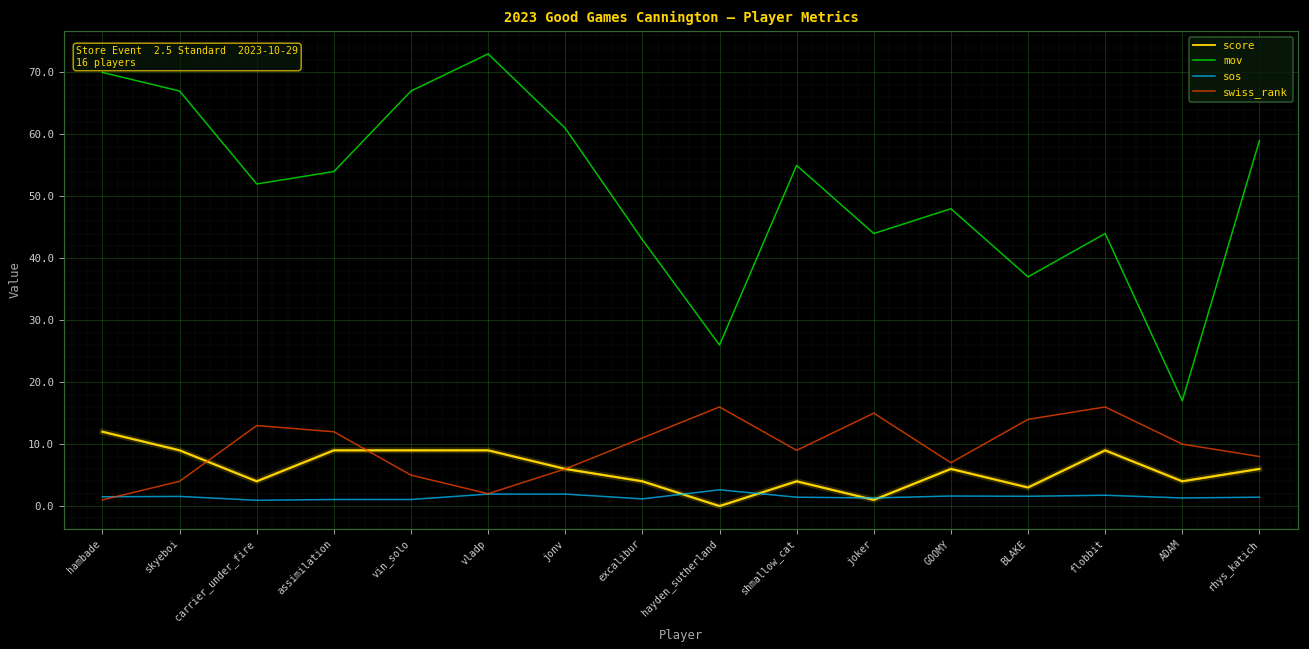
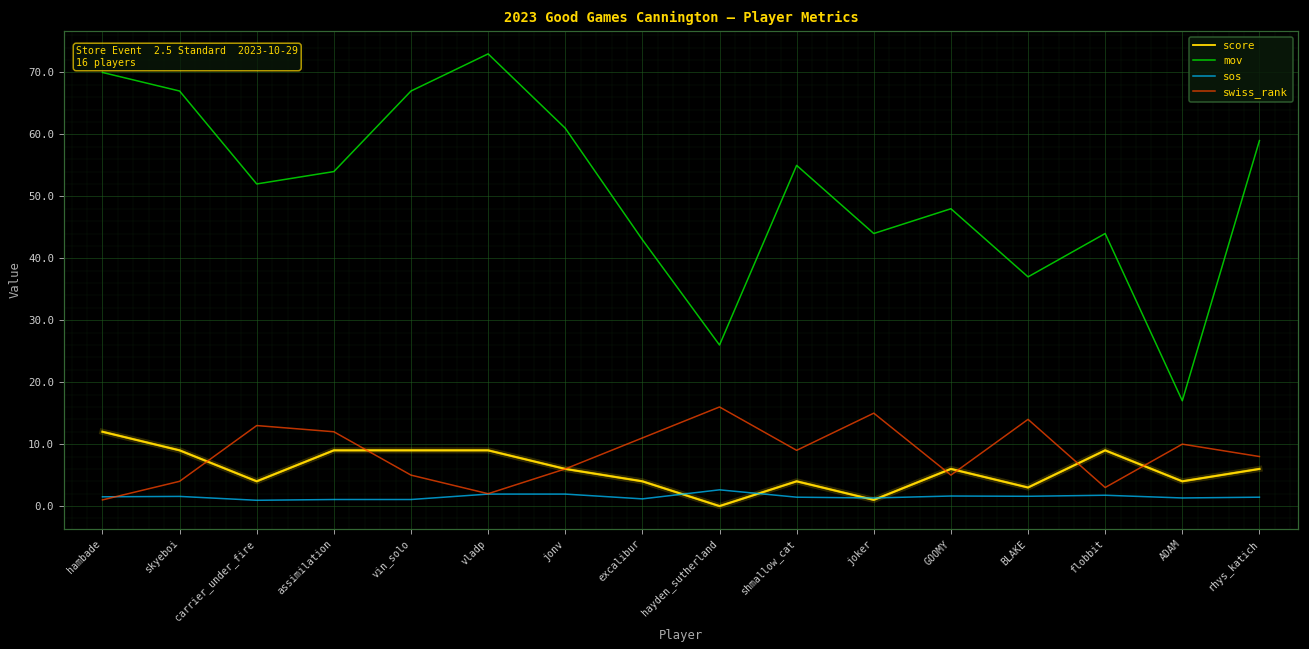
  {
    "score": {
      "hambade": 12,
      "skyeboi": 9,
      "carrier_under_fire": 4,
      "assimilation": 9,
      "vin_solo": 9,
      "vladp": 9,
      "excalibur": 4,
      "hayden_sutherland": 0,
      "shmallow_cat": 4,
      "GOOMY": 6,
      "BLAKE": 3,
      "flobbit": 9,
      "ADAM": 4,
      "rhys_katich": 6
    },
    "mov": {
      "skyeboi": 67,
      "carrier_under_fire": 52,
      "assimilation": 54,
      "vin_solo": 67,
      "vladp": 73,
      "jonv": 61,
      "excalibur": 43,
      "hayden_sutherland": 26,
      "shmallow_cat": 55,
      "joker": 44,
      "GOOMY": 48,
      "BLAKE": 37,
      "flobbit": 44,
      "ADAM": 17,
      "rhys_katich": 59
    },
    "sos": {
      "hambade": 2,
      "skyeboi": 2,
      "carrier_under_fire": 1,
      "assimilation": 1,
      "vin_solo": 1,
      "jonv": 2,
      "excalibur": 1,
      "hayden_sutherland": 3,
      "shmallow_cat": 1,
      "GOOMY": 2,
      "BLAKE": 2,
      "flobbit": 2,
      "ADAM": 1,
      "rhys_katich": 1
    },
    "swiss_rank": {
      "hambade": 1,
      "skyeboi": 4,
      "carrier_under_fire": 13,
      "assimilation": 12,
      "vin_solo": 5,
      "excalibur": 11,
      "hayden_sutherland": 16,
      "shmallow_cat": 9,
      "joker": 15,
-     "GOOMY": 7,
+     "GOOMY": 5,
      "BLAKE": 14,
-     "flobbit": 16,
+     "flobbit": 3,
      "ADAM": 10,
      "rhys_katich": 8
    }
  }
